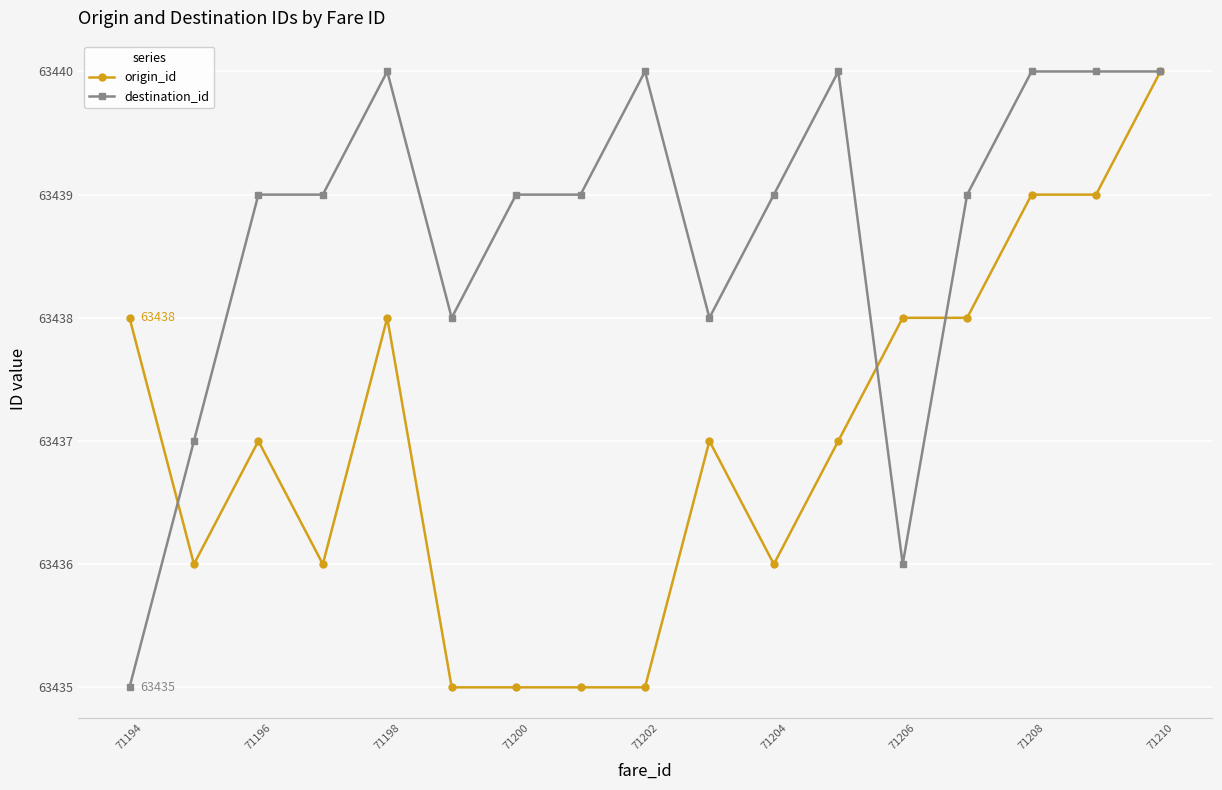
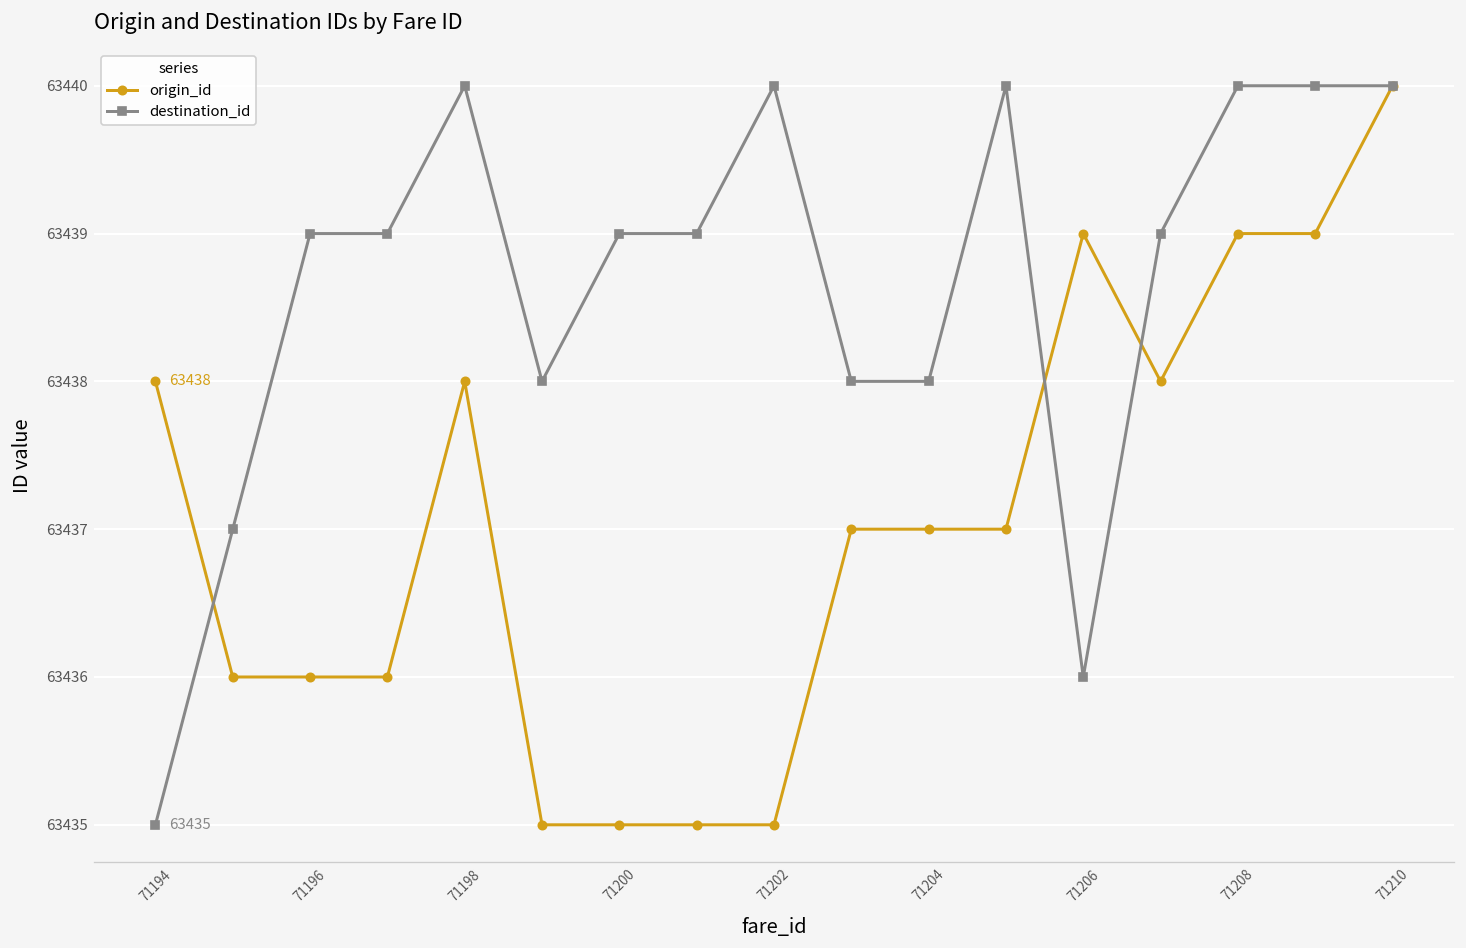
  {
    "origin_id": {
-     "71196": 63437,
+     "71196": 63436,
      "71198": 63438,
      "71200": 63435,
      "71202": 63435,
-     "71204": 63436,
-     "71206": 63438,
+     "71204": 63437,
+     "71206": 63439,
      "71208": 63439
    },
    "destination_id": {
      "71196": 63439,
      "71198": 63440,
      "71200": 63439,
      "71202": 63440,
-     "71204": 63439,
+     "71204": 63438,
      "71206": 63436,
      "71208": 63440
    }
  }
